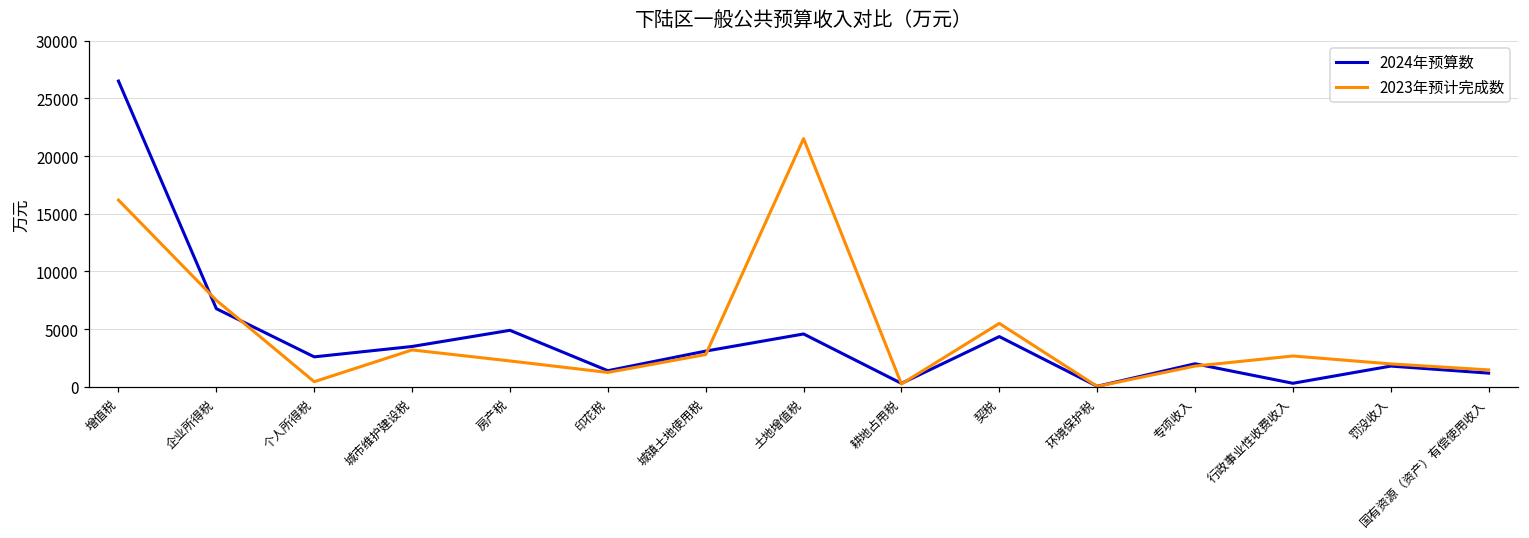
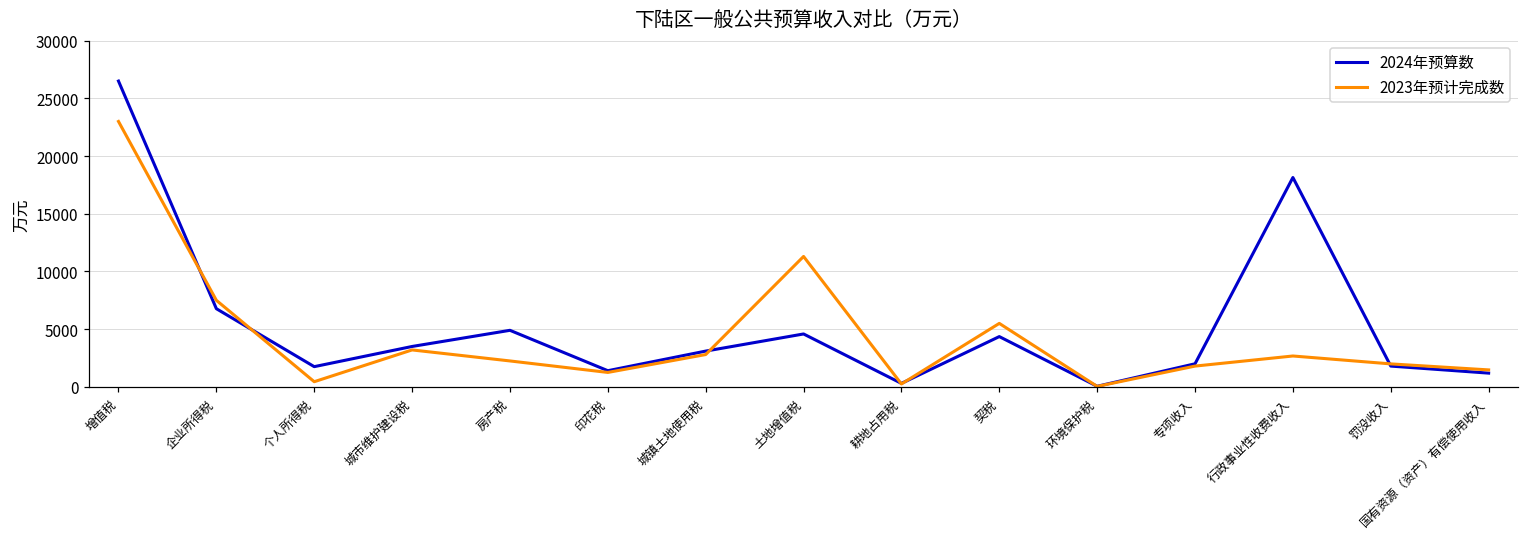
  {
    "2024年预算数": {
      "增值税": 26500,
      "企业所得税": 6800,
-     "个人所得税": 2600,
+     "个人所得税": 1800,
      "城市维护建设税": 3500,
      "房产税": 4900,
      "城镇土地使用税": 3100,
      "土地增值税": 4600,
      "契税": 4400,
-     "行政事业性收费收入": 300,
+     "行政事业性收费收入": 18100,
      "国有资源（资产）有偿使用收入": 1200
    },
    "2023年预计完成数": {
-     "增值税": 16200,
+     "增值税": 23000,
      "企业所得税": 7500,
      "个人所得税": 400,
      "城市维护建设税": 3200,
      "房产税": 2200,
      "城镇土地使用税": 2800,
-     "土地增值税": 21500,
+     "土地增值税": 11300,
      "契税": 5500,
      "行政事业性收费收入": 2700,
      "国有资源（资产）有偿使用收入": 1500
    }
  }
